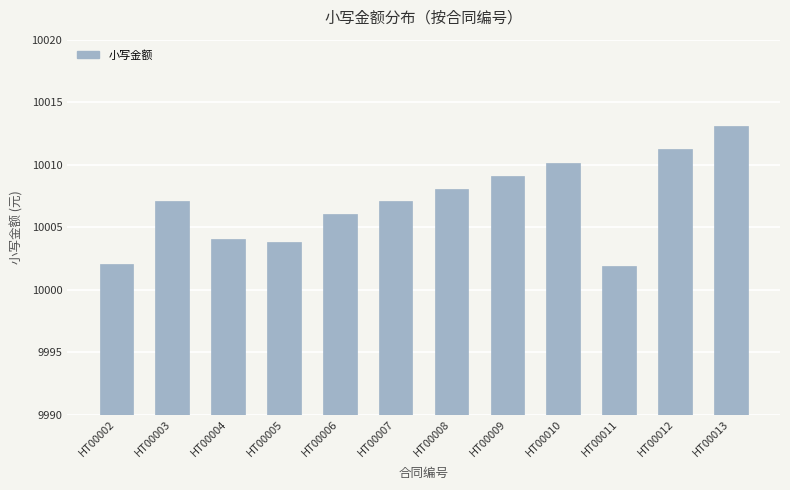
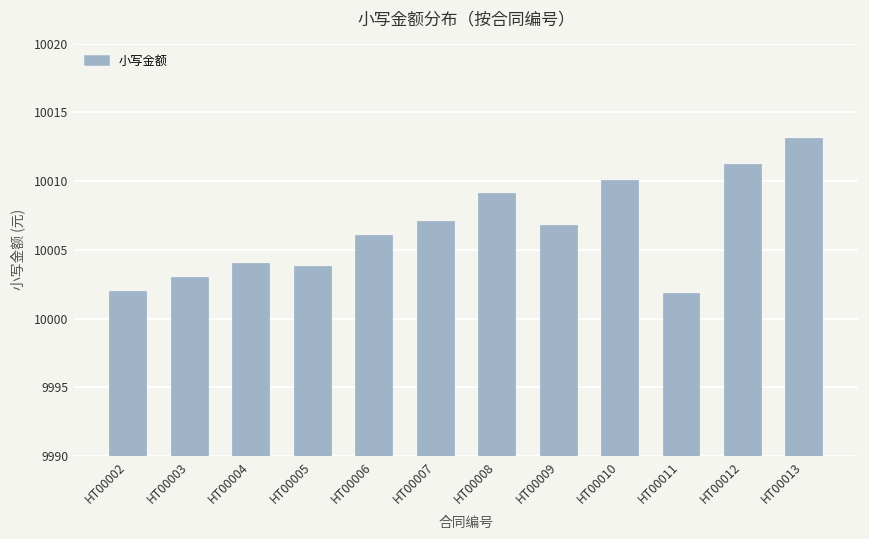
  {
    "HT00002": 10002.0,
-   "HT00003": 10007.1,
+   "HT00003": 10003.0,
    "HT00004": 10004.0,
    "HT00005": 10003.8,
    "HT00006": 10006.1,
    "HT00007": 10007.1,
-   "HT00008": 10008.1,
-   "HT00009": 10009.1,
+   "HT00008": 10009.1,
+   "HT00009": 10006.8,
    "HT00010": 10010.1,
    "HT00011": 10001.9,
    "HT00012": 10011.2,
    "HT00013": 10013.1
  }
